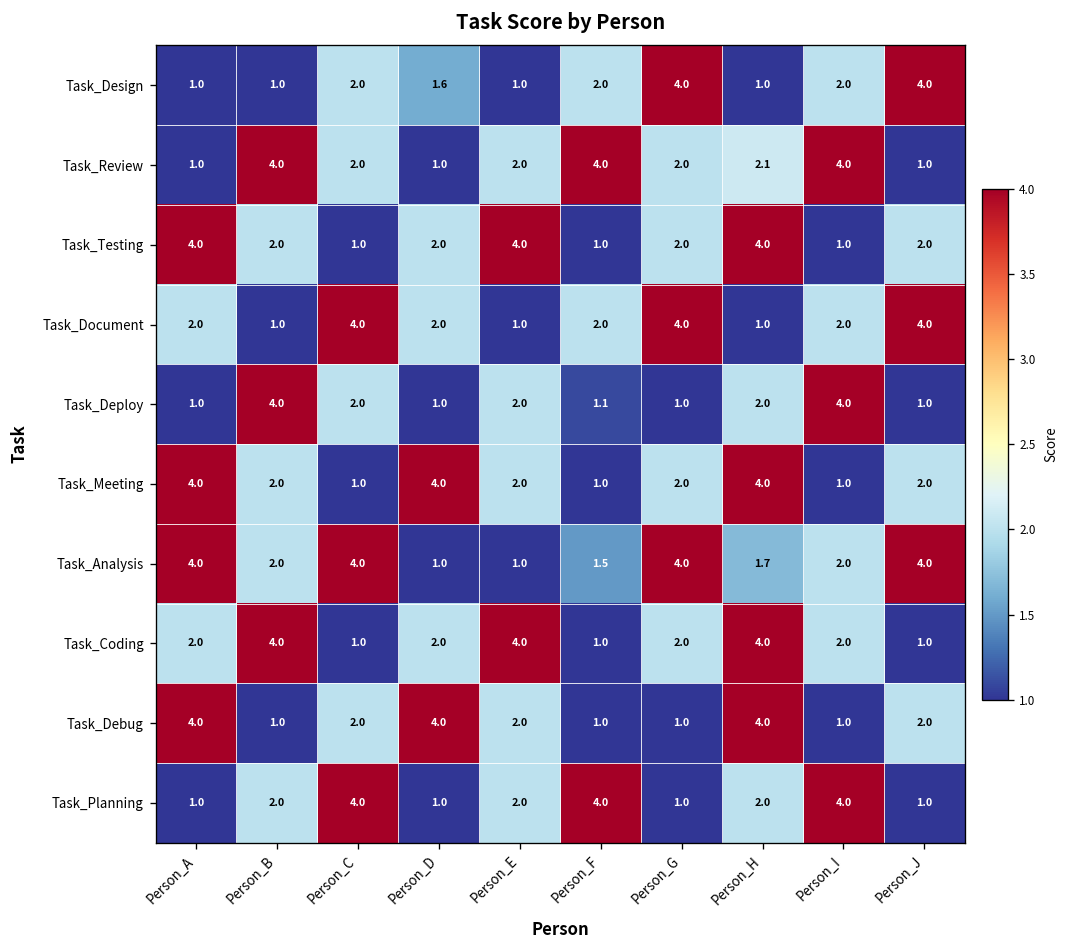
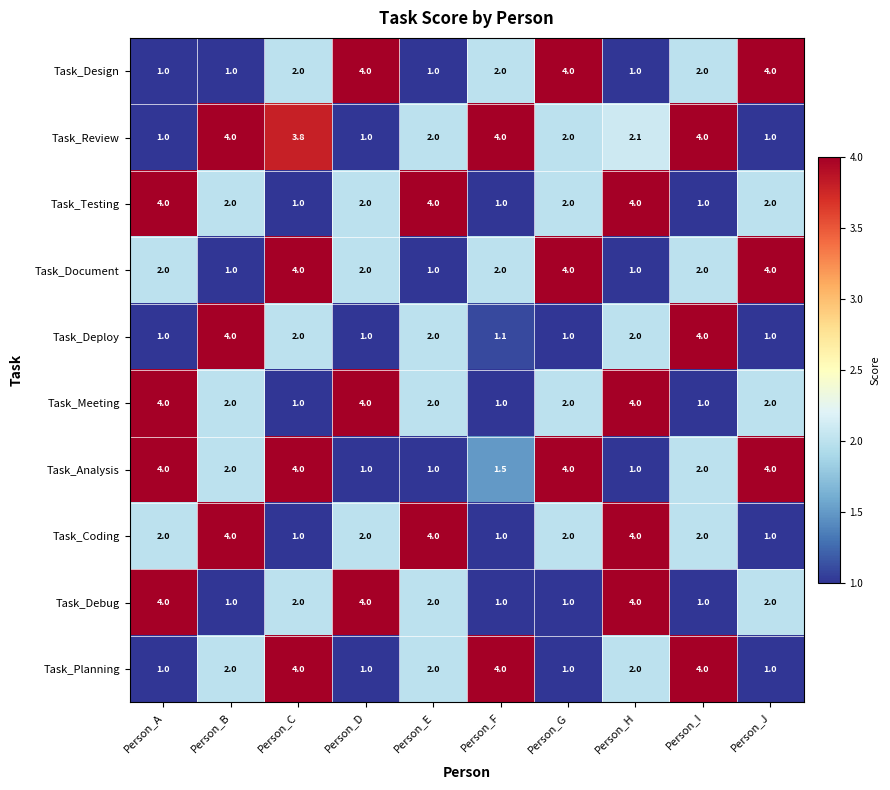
  {
    "Task_Design": {
      "Person_A": 1.0,
      "Person_B": 1.0,
      "Person_C": 2.0,
-     "Person_D": 1.6,
+     "Person_D": 4.0,
      "Person_E": 1.0,
      "Person_F": 2.0,
      "Person_G": 4.0,
      "Person_H": 1.0,
      "Person_I": 2.0,
      "Person_J": 4.0
    },
    "Task_Review": {
      "Person_A": 1.0,
      "Person_B": 4.0,
-     "Person_C": 2.0,
+     "Person_C": 3.8,
      "Person_D": 1.0,
      "Person_E": 2.0,
      "Person_F": 4.0,
      "Person_G": 2.0,
      "Person_H": 2.1,
      "Person_I": 4.0,
      "Person_J": 1.0
    },
    "Task_Testing": {
      "Person_A": 4.0,
      "Person_B": 2.0,
      "Person_C": 1.0,
      "Person_D": 2.0,
      "Person_E": 4.0,
      "Person_F": 1.0,
      "Person_G": 2.0,
      "Person_H": 4.0,
      "Person_I": 1.0,
      "Person_J": 2.0
    },
    "Task_Document": {
      "Person_A": 2.0,
      "Person_B": 1.0,
      "Person_C": 4.0,
      "Person_D": 2.0,
      "Person_E": 1.0,
      "Person_F": 2.0,
      "Person_G": 4.0,
      "Person_H": 1.0,
      "Person_I": 2.0,
      "Person_J": 4.0
    },
    "Task_Deploy": {
      "Person_A": 1.0,
      "Person_B": 4.0,
      "Person_C": 2.0,
      "Person_D": 1.0,
      "Person_E": 2.0,
      "Person_F": 1.1,
      "Person_G": 1.0,
      "Person_H": 2.0,
      "Person_I": 4.0,
      "Person_J": 1.0
    },
    "Task_Meeting": {
      "Person_A": 4.0,
      "Person_B": 2.0,
      "Person_C": 1.0,
      "Person_D": 4.0,
      "Person_E": 2.0,
      "Person_F": 1.0,
      "Person_G": 2.0,
      "Person_H": 4.0,
      "Person_I": 1.0,
      "Person_J": 2.0
    },
    "Task_Analysis": {
      "Person_A": 4.0,
      "Person_B": 2.0,
      "Person_C": 4.0,
      "Person_D": 1.0,
      "Person_E": 1.0,
      "Person_F": 1.5,
      "Person_G": 4.0,
-     "Person_H": 1.7,
+     "Person_H": 1.0,
      "Person_I": 2.0,
      "Person_J": 4.0
    },
    "Task_Coding": {
      "Person_A": 2.0,
      "Person_B": 4.0,
      "Person_C": 1.0,
      "Person_D": 2.0,
      "Person_E": 4.0,
      "Person_F": 1.0,
      "Person_G": 2.0,
      "Person_H": 4.0,
      "Person_I": 2.0,
      "Person_J": 1.0
    },
    "Task_Debug": {
      "Person_A": 4.0,
      "Person_B": 1.0,
      "Person_C": 2.0,
      "Person_D": 4.0,
      "Person_E": 2.0,
      "Person_F": 1.0,
      "Person_G": 1.0,
      "Person_H": 4.0,
      "Person_I": 1.0,
      "Person_J": 2.0
    },
    "Task_Planning": {
      "Person_A": 1.0,
      "Person_B": 2.0,
      "Person_C": 4.0,
      "Person_D": 1.0,
      "Person_E": 2.0,
      "Person_F": 4.0,
      "Person_G": 1.0,
      "Person_H": 2.0,
      "Person_I": 4.0,
      "Person_J": 1.0
    }
  }
